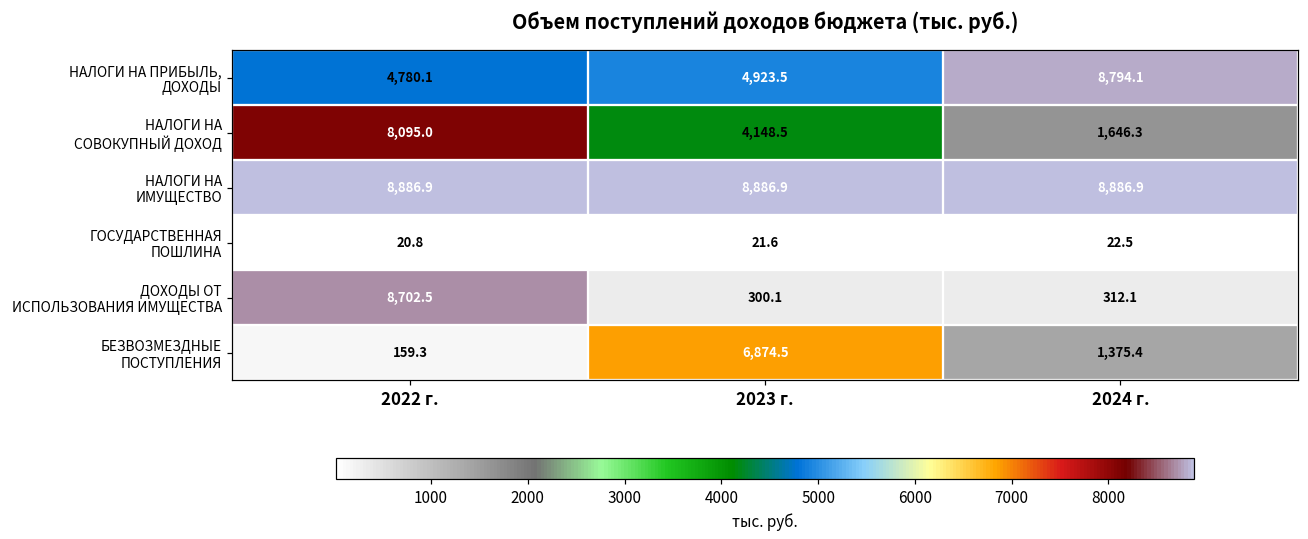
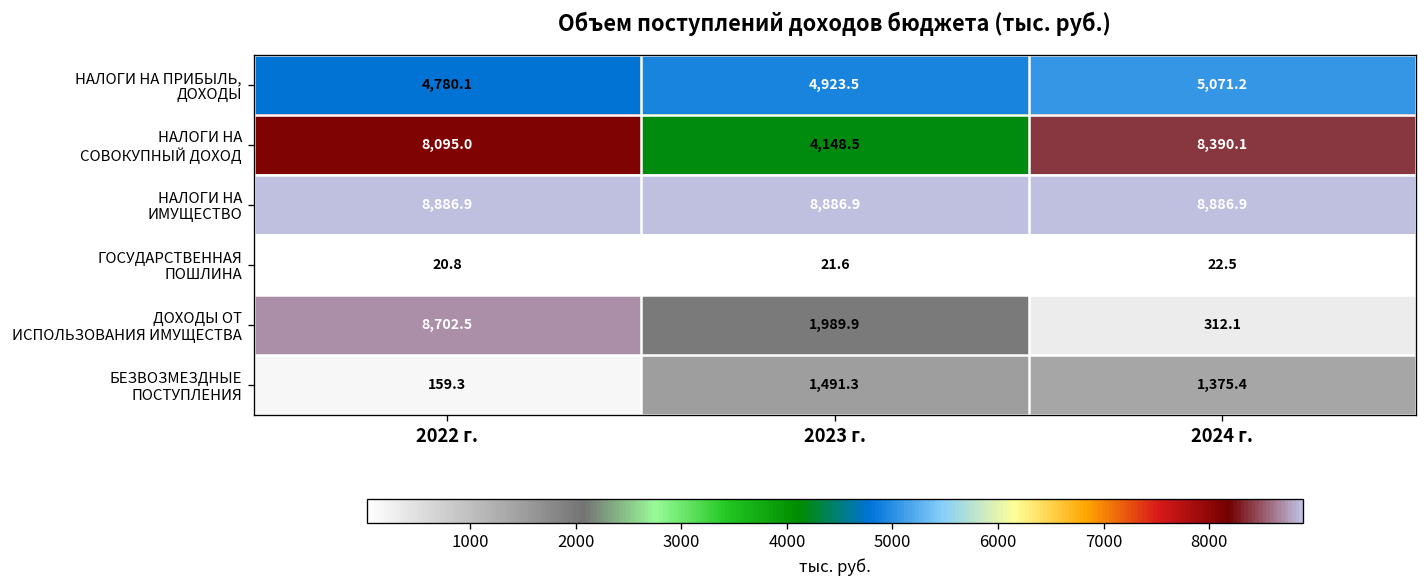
  {
    "НАЛОГИ НА ПРИБЫЛЬ, ДОХОДЫ": {
      "2022 г.": "4,780.1",
      "2023 г.": "4,923.5",
-     "2024 г.": "8,794.1"
+     "2024 г.": "5,071.2"
    },
    "НАЛОГИ НА СОВОКУПНЫЙ ДОХОД": {
      "2022 г.": "8,095.0",
      "2023 г.": "4,148.5",
-     "2024 г.": "1,646.3"
+     "2024 г.": "8,390.1"
    },
    "НАЛОГИ НА ИМУЩЕСТВО": {
      "2022 г.": "8,886.9",
      "2023 г.": "8,886.9",
      "2024 г.": "8,886.9"
    },
    "ГОСУДАРСТВЕННАЯ ПОШЛИНА": {
      "2022 г.": "20.8",
      "2023 г.": "21.6",
      "2024 г.": "22.5"
    },
    "ДОХОДЫ ОТ ИСПОЛЬЗОВАНИЯ ИМУЩЕСТВА": {
      "2022 г.": "8,702.5",
-     "2023 г.": "300.1",
+     "2023 г.": "1,989.9",
      "2024 г.": "312.1"
    },
    "БЕЗВОЗМЕЗДНЫЕ ПОСТУПЛЕНИЯ": {
      "2022 г.": "159.3",
-     "2023 г.": "6,874.5",
+     "2023 г.": "1,491.3",
      "2024 г.": "1,375.4"
    }
  }
